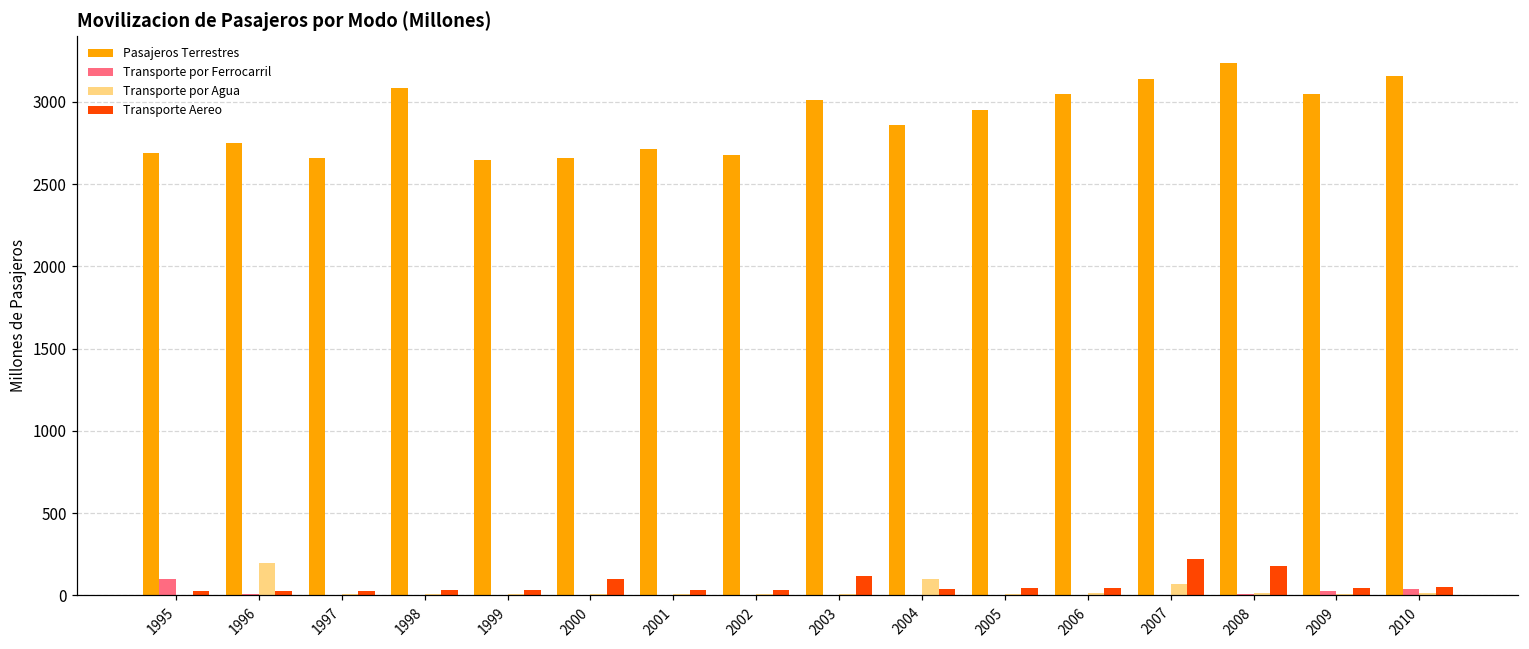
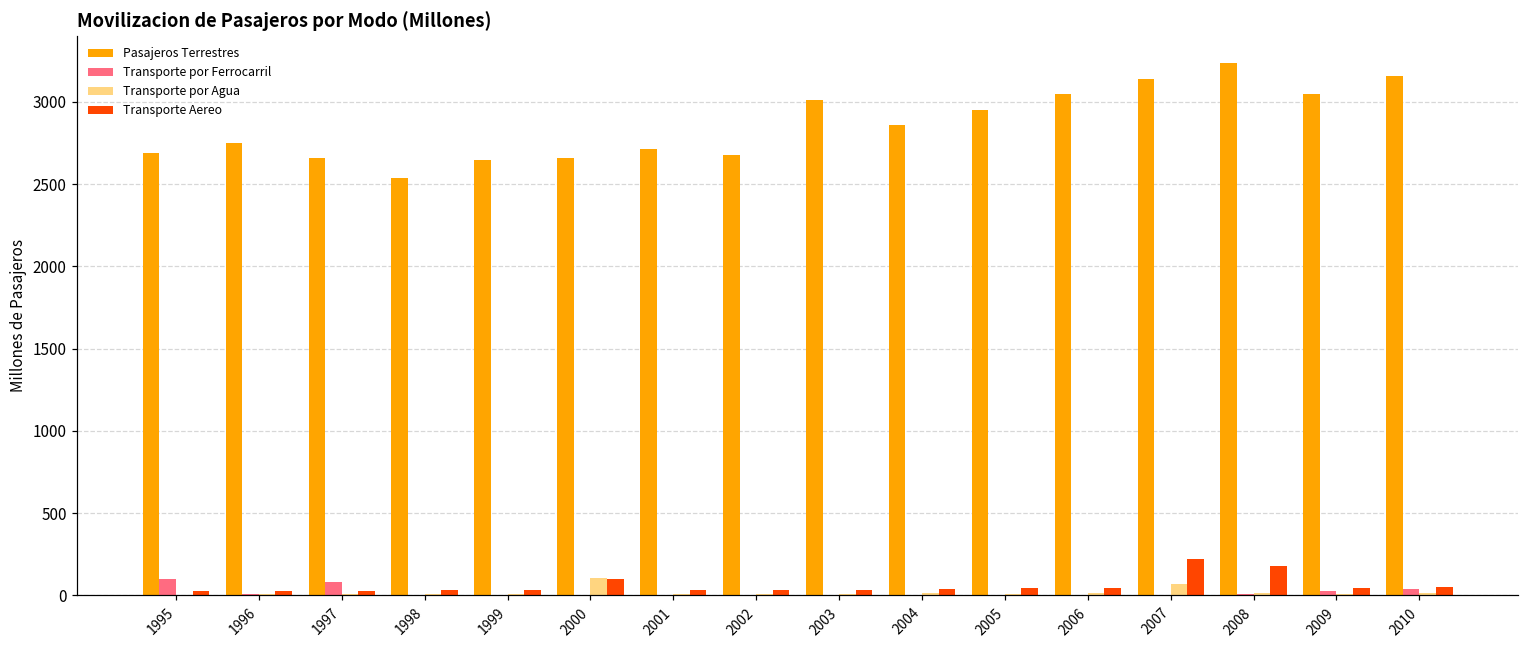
  {
    "Pasajeros Terrestres": {
      "1995": 2690,
      "1996": 2750,
      "1997": 2660,
-     "1998": 3090,
+     "1998": 2540,
      "1999": 2650,
      "2000": 2660,
      "2001": 2710,
      "2002": 2680,
      "2003": 3010,
      "2004": 2860,
      "2005": 2950,
      "2006": 3050,
      "2007": 3140,
      "2008": 3240,
      "2009": 3050,
      "2010": 3160
    },
    "Transporte por Ferrocarril": {
      "1995": 100,
-     "1997": 10,
+     "1997": 80,
      "2009": 30,
      "2010": 40
    },
    "Transporte por Agua": {
-     "1996": 190,
-     "2000": 10,
-     "2004": 100,
+     "1996": 10,
+     "2000": 110,
+     "2004": 10,
      "2007": 70
    },
    "Transporte Aereo": {
      "1995": 30,
      "1996": 30,
      "1997": 30,
      "1998": 30,
      "1999": 30,
      "2000": 100,
      "2001": 30,
      "2002": 30,
-     "2003": 120,
+     "2003": 40,
      "2004": 40,
      "2005": 40,
      "2006": 50,
      "2007": 220,
      "2008": 180,
      "2009": 50,
      "2010": 50
    }
  }
